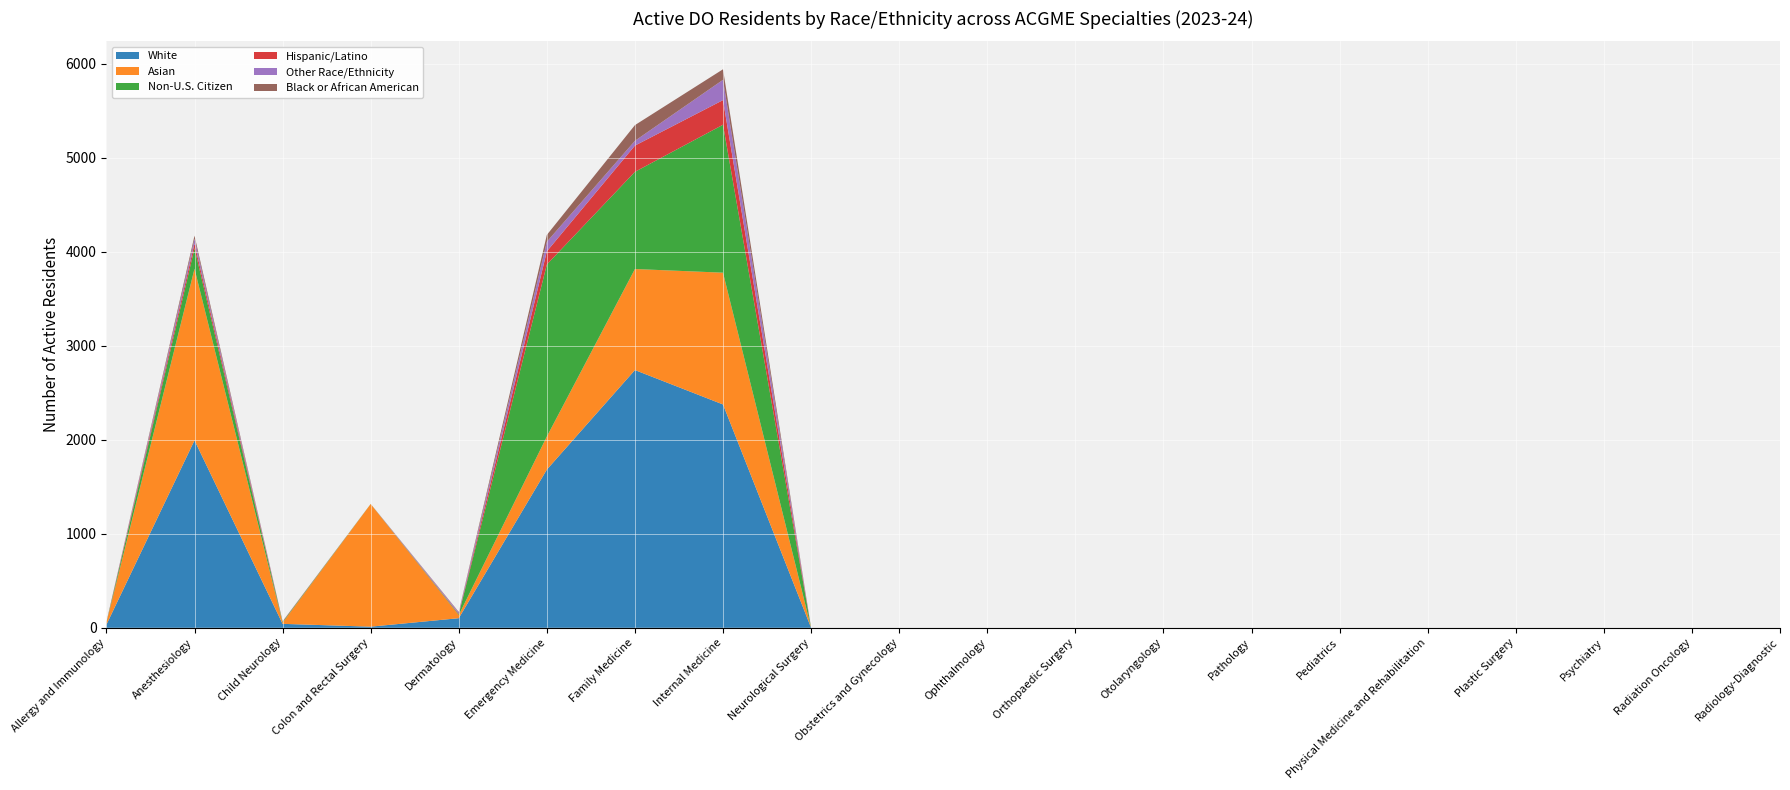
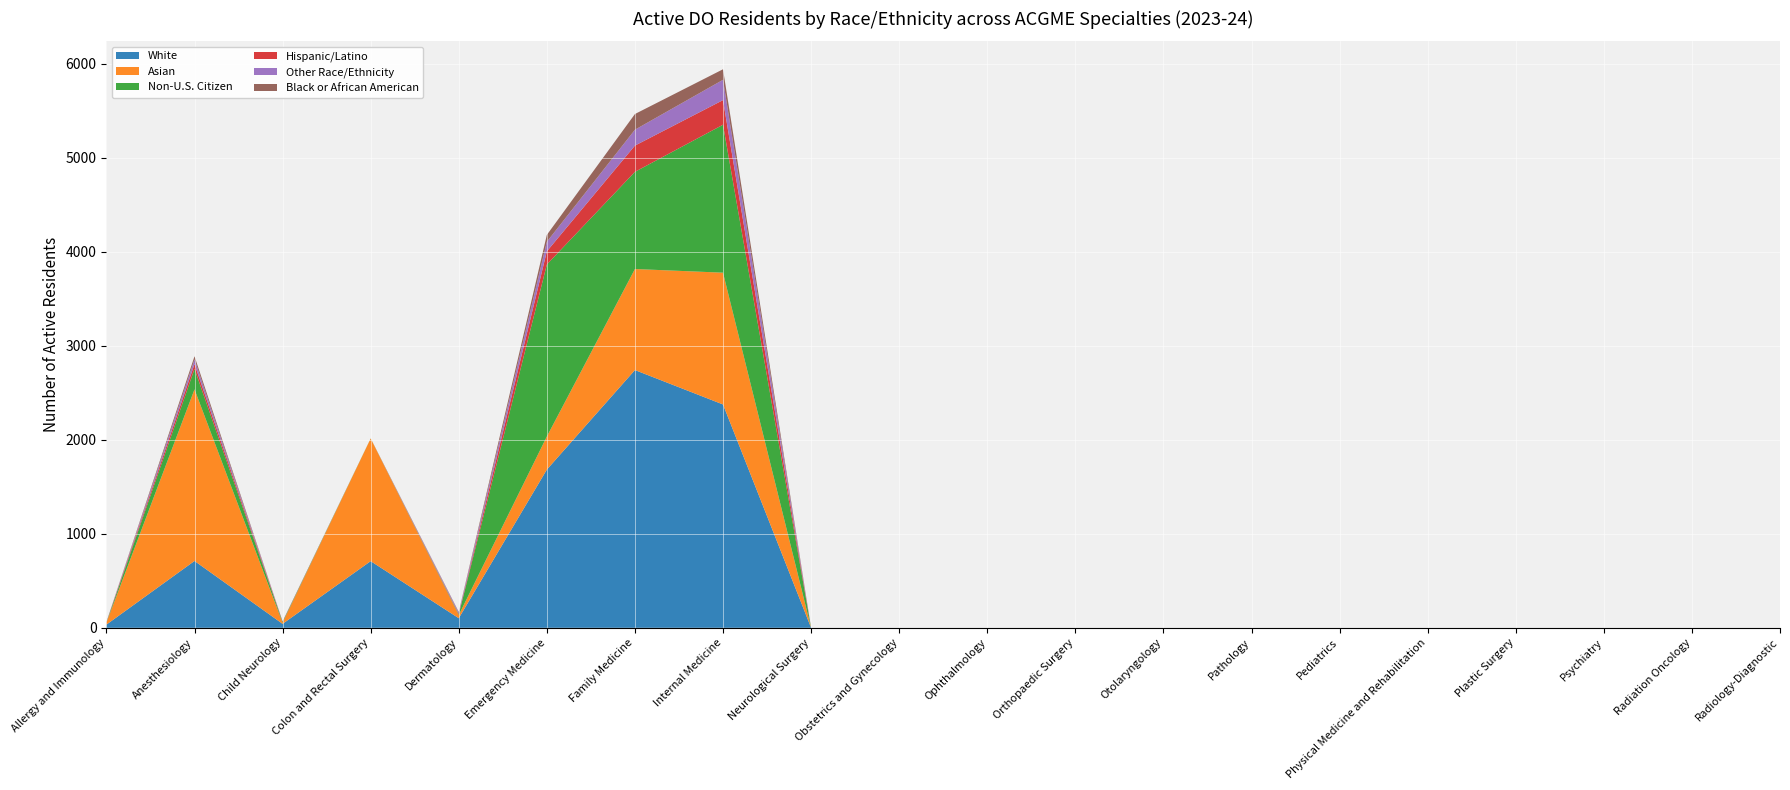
  {
    "White": {
-     "Anesthesiology": 2000,
-     "Colon and Rectal Surgery": 0,
+     "Anesthesiology": 700,
+     "Colon and Rectal Surgery": 700,
      "Dermatology": 100,
      "Emergency Medicine": 1700,
      "Family Medicine": 2700,
      "Internal Medicine": 2400
    },
    "Asian": {
      "Anesthesiology": 1800,
      "Emergency Medicine": 400,
      "Family Medicine": 1100,
      "Internal Medicine": 1400
    },
    "Non-U.S. Citizen": {
      "Anesthesiology": 200,
      "Emergency Medicine": 1800,
      "Family Medicine": 1000,
      "Internal Medicine": 1600
    },
    "Hispanic/Latino": {
      "Anesthesiology": 100,
      "Emergency Medicine": 100,
      "Family Medicine": 300,
      "Internal Medicine": 300
    },
    "Other Race/Ethnicity": {
      "Anesthesiology": 0,
      "Emergency Medicine": 100,
-     "Family Medicine": 100,
+     "Family Medicine": 200,
      "Internal Medicine": 200
    },
    "Black or African American": {
      "Anesthesiology": 0,
      "Emergency Medicine": 100,
      "Family Medicine": 200,
      "Internal Medicine": 100
    }
  }
